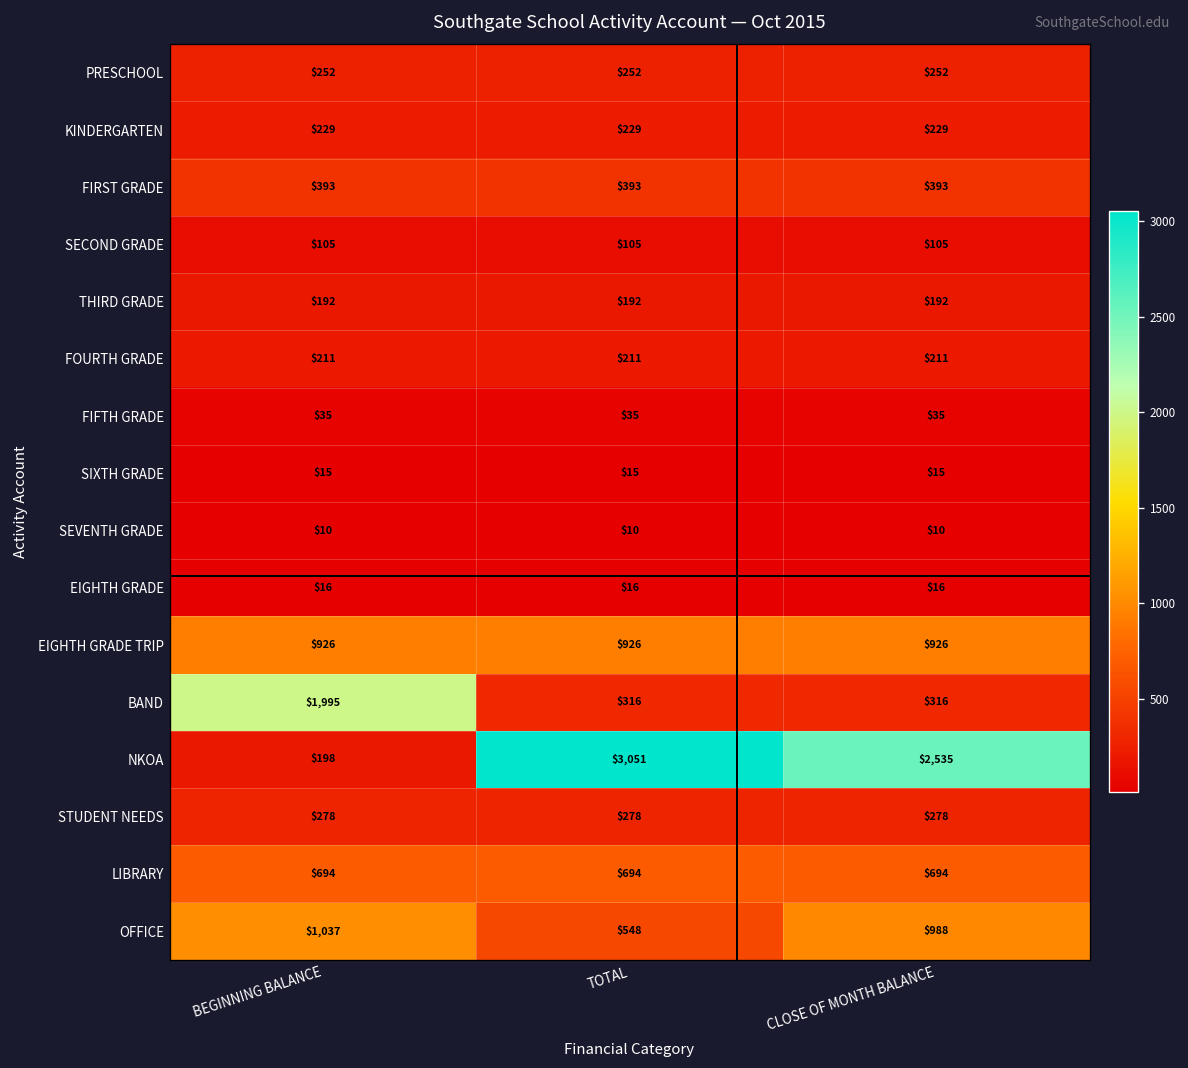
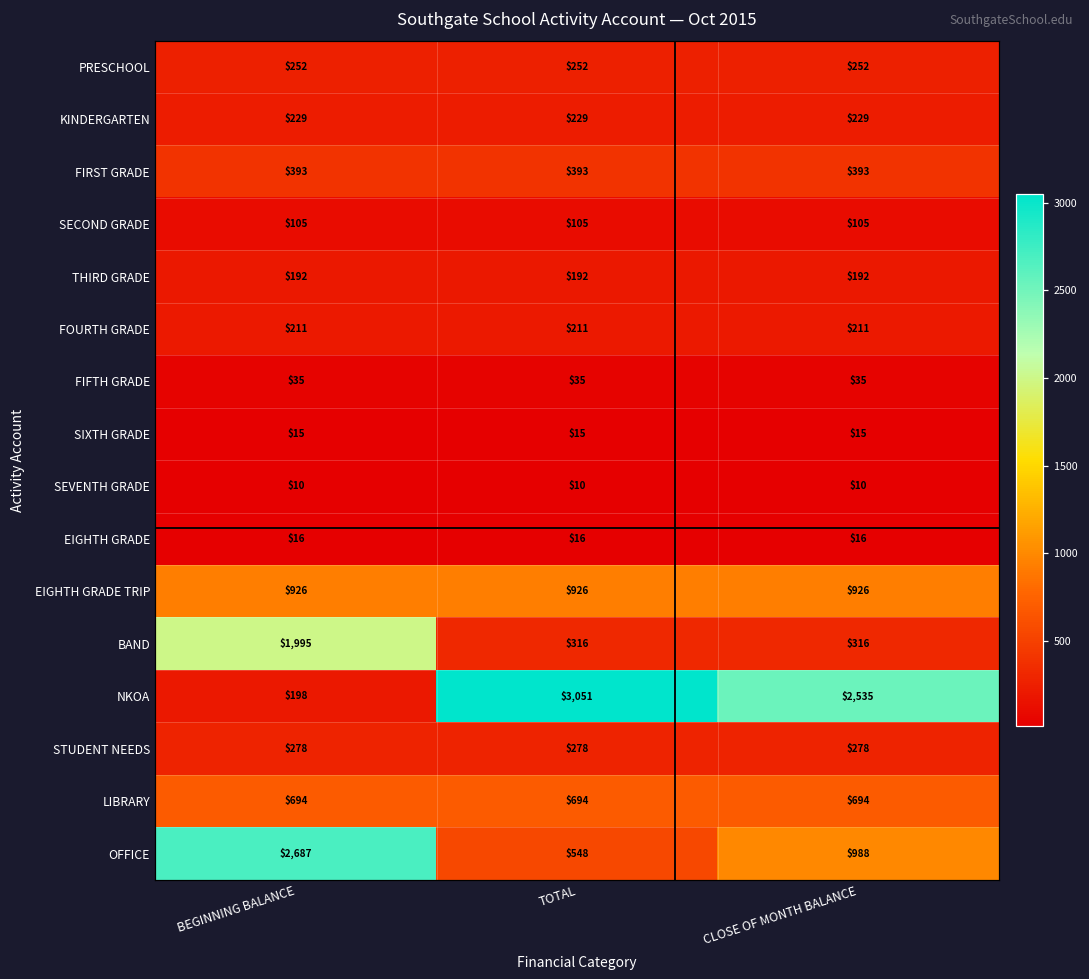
  {
    "PRESCHOOL": {
      "BEGINNING BALANCE": "$252",
      "TOTAL": "$252",
      "CLOSE OF MONTH BALANCE": "$252"
    },
    "KINDERGARTEN": {
      "BEGINNING BALANCE": "$229",
      "TOTAL": "$229",
      "CLOSE OF MONTH BALANCE": "$229"
    },
    "FIRST GRADE": {
      "BEGINNING BALANCE": "$393",
      "TOTAL": "$393",
      "CLOSE OF MONTH BALANCE": "$393"
    },
    "SECOND GRADE": {
      "BEGINNING BALANCE": "$105",
      "TOTAL": "$105",
      "CLOSE OF MONTH BALANCE": "$105"
    },
    "THIRD GRADE": {
      "BEGINNING BALANCE": "$192",
      "TOTAL": "$192",
      "CLOSE OF MONTH BALANCE": "$192"
    },
    "FOURTH GRADE": {
      "BEGINNING BALANCE": "$211",
      "TOTAL": "$211",
      "CLOSE OF MONTH BALANCE": "$211"
    },
    "FIFTH GRADE": {
      "BEGINNING BALANCE": "$35",
      "TOTAL": "$35",
      "CLOSE OF MONTH BALANCE": "$35"
    },
    "SIXTH GRADE": {
      "BEGINNING BALANCE": "$15",
      "TOTAL": "$15",
      "CLOSE OF MONTH BALANCE": "$15"
    },
    "SEVENTH GRADE": {
      "BEGINNING BALANCE": "$10",
      "TOTAL": "$10",
      "CLOSE OF MONTH BALANCE": "$10"
    },
    "EIGHTH GRADE": {
      "BEGINNING BALANCE": "$16",
      "TOTAL": "$16",
      "CLOSE OF MONTH BALANCE": "$16"
    },
    "EIGHTH GRADE TRIP": {
      "BEGINNING BALANCE": "$926",
      "TOTAL": "$926",
      "CLOSE OF MONTH BALANCE": "$926"
    },
    "BAND": {
      "BEGINNING BALANCE": "$1,995",
      "TOTAL": "$316",
      "CLOSE OF MONTH BALANCE": "$316"
    },
    "NKOA": {
      "BEGINNING BALANCE": "$198",
      "TOTAL": "$3,051",
      "CLOSE OF MONTH BALANCE": "$2,535"
    },
    "STUDENT NEEDS": {
      "BEGINNING BALANCE": "$278",
      "TOTAL": "$278",
      "CLOSE OF MONTH BALANCE": "$278"
    },
    "LIBRARY": {
      "BEGINNING BALANCE": "$694",
      "TOTAL": "$694",
      "CLOSE OF MONTH BALANCE": "$694"
    },
    "OFFICE": {
-     "BEGINNING BALANCE": "$1,037",
+     "BEGINNING BALANCE": "$2,687",
      "TOTAL": "$548",
      "CLOSE OF MONTH BALANCE": "$988"
    }
  }
